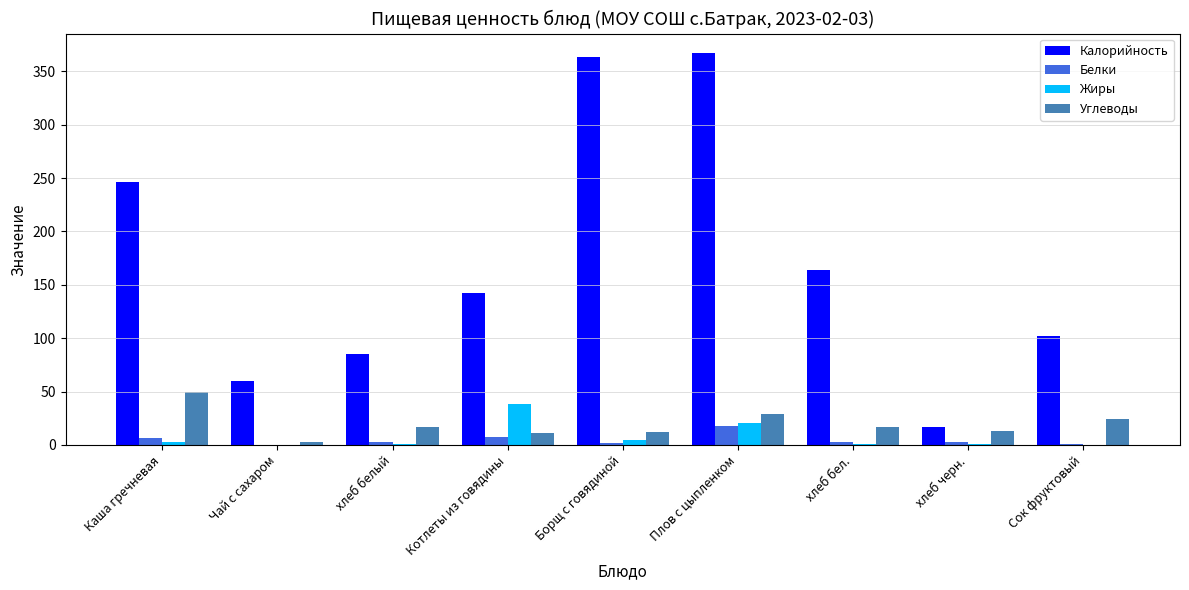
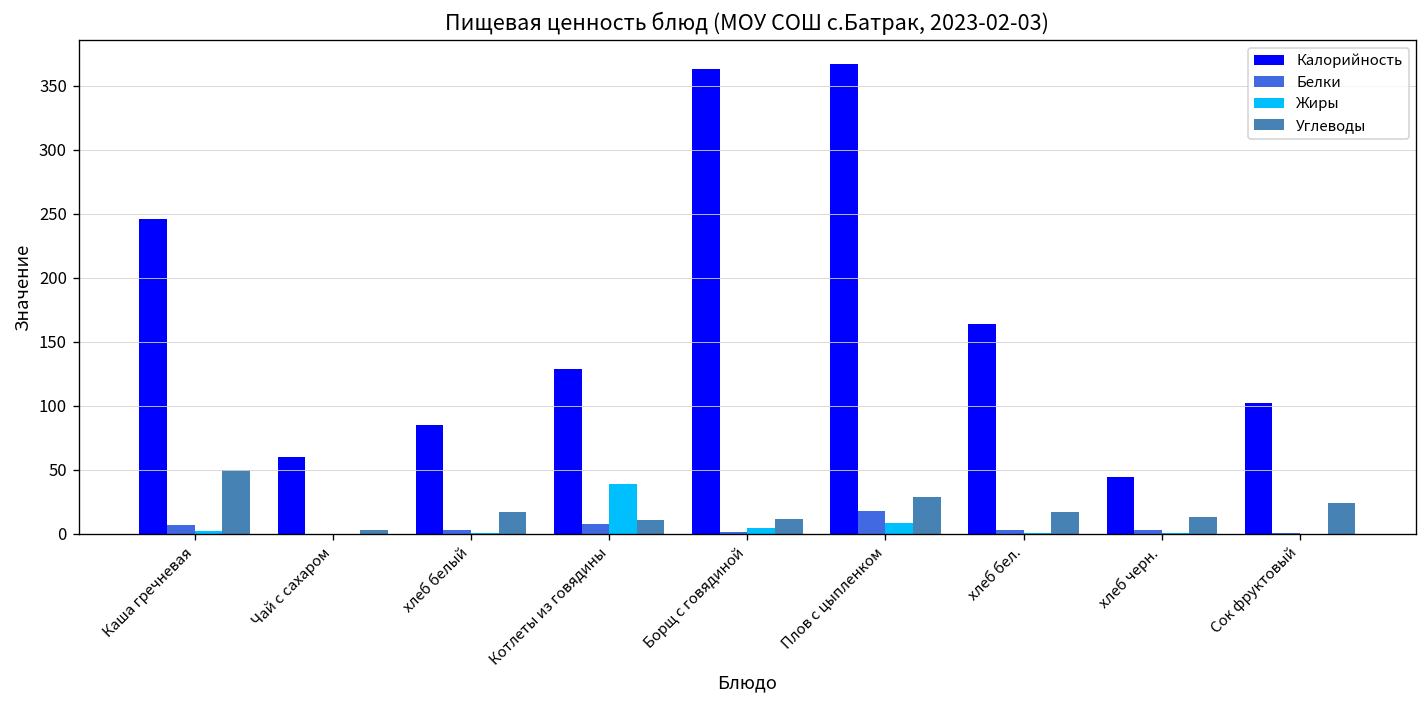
  {
    "Калорийность": {
      "Каша гречневая": 246,
      "Чай с сахаром": 60,
      "хлеб белый": 85,
-     "Котлеты из говядины": 142,
+     "Котлеты из говядины": 129,
      "Борщ с говядиной": 363,
      "Плов с цыпленком": 367,
      "хлеб бел.": 164,
-     "хлеб черн.": 17,
+     "хлеб черн.": 44,
      "Сок фруктовый": 102
    },
    "Жиры": {
      "Каша гречневая": 2,
      "Чай с сахаром": 0,
      "Котлеты из говядины": 39,
      "Борщ с говядиной": 5,
-     "Плов с цыпленком": 20,
+     "Плов с цыпленком": 8,
      "Сок фруктовый": 0
    }
  }
